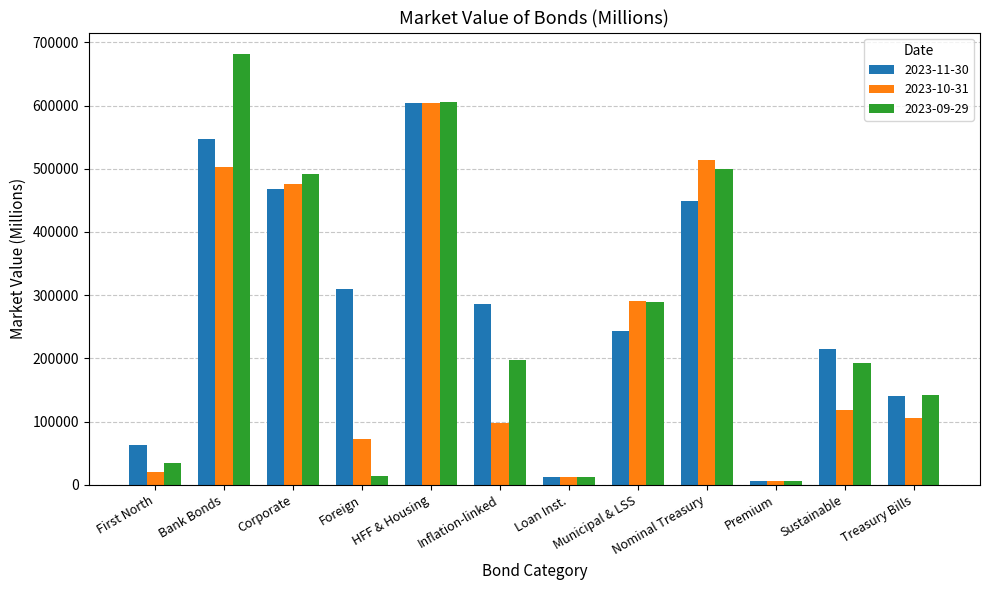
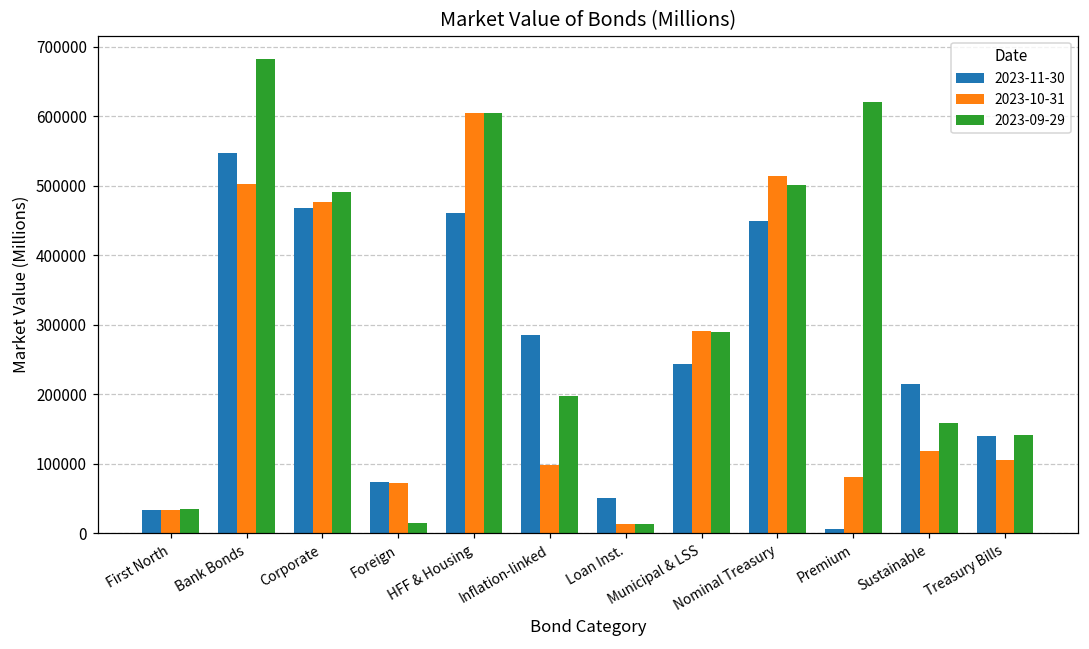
  {
    "2023-11-30": {
-     "First North": 60000,
+     "First North": 30000,
      "Bank Bonds": 550000,
      "Corporate": 470000,
-     "Foreign": 310000,
-     "HFF & Housing": 600000,
+     "Foreign": 70000,
+     "HFF & Housing": 460000,
      "Inflation-linked": 290000,
-     "Loan Inst.": 10000,
+     "Loan Inst.": 50000,
      "Municipal & LSS": 240000,
      "Nominal Treasury": 450000,
      "Premium": 10000,
      "Sustainable": 210000,
      "Treasury Bills": 140000
    },
    "2023-10-31": {
-     "First North": 20000,
+     "First North": 30000,
      "Bank Bonds": 500000,
      "Corporate": 480000,
      "Foreign": 70000,
      "HFF & Housing": 600000,
      "Inflation-linked": 100000,
      "Loan Inst.": 10000,
      "Municipal & LSS": 290000,
      "Nominal Treasury": 510000,
-     "Premium": 10000,
+     "Premium": 80000,
      "Sustainable": 120000,
      "Treasury Bills": 110000
    },
    "2023-09-29": {
      "First North": 40000,
      "Bank Bonds": 680000,
      "Corporate": 490000,
      "Foreign": 10000,
      "HFF & Housing": 600000,
      "Inflation-linked": 200000,
      "Loan Inst.": 10000,
      "Municipal & LSS": 290000,
      "Nominal Treasury": 500000,
-     "Premium": 10000,
-     "Sustainable": 190000,
+     "Premium": 620000,
+     "Sustainable": 160000,
      "Treasury Bills": 140000
    }
  }
